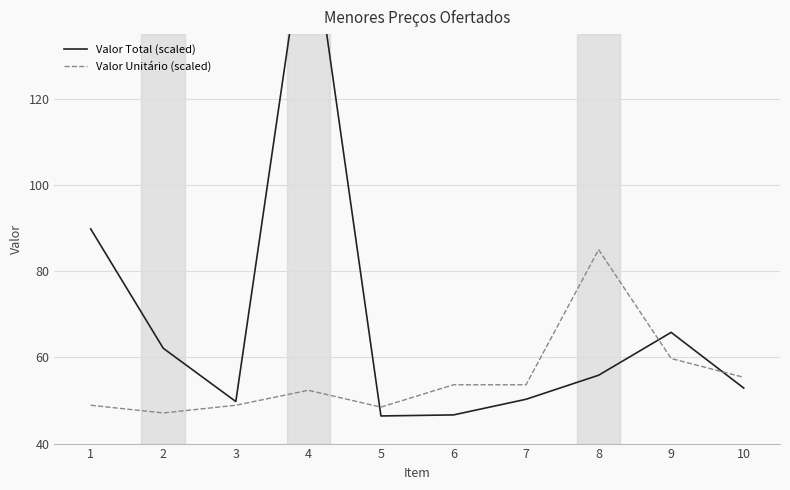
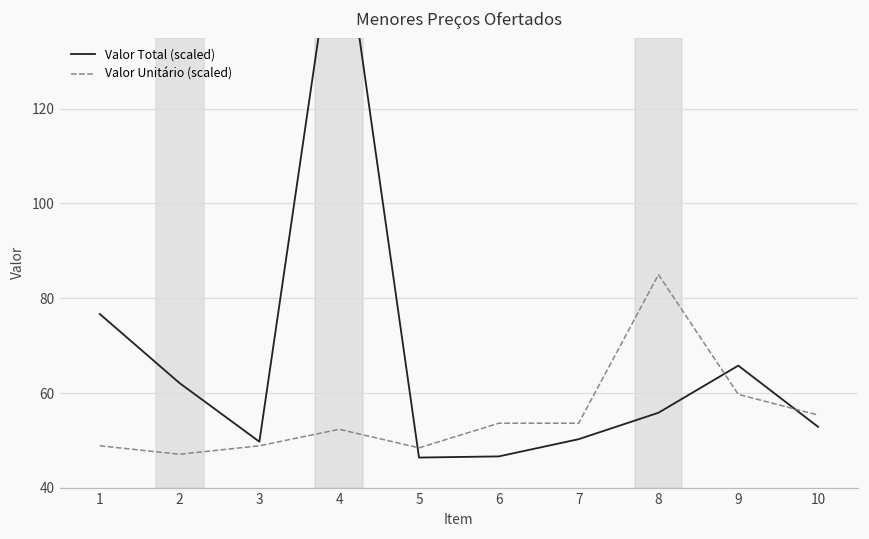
  {
    "Valor Total (scaled)": {
-     "1": 90,
+     "1": 77,
      "2": 62,
      "3": 50,
      "5": 46,
      "6": 47,
      "7": 50,
      "8": 56,
      "9": 66,
      "10": 53
    },
    "Valor Unitário (scaled)": {
      "1": 49,
      "2": 47,
      "3": 49,
      "4": 52,
      "5": 48,
      "6": 54,
      "7": 54,
      "8": 85,
      "9": 60,
      "10": 55
    }
  }
